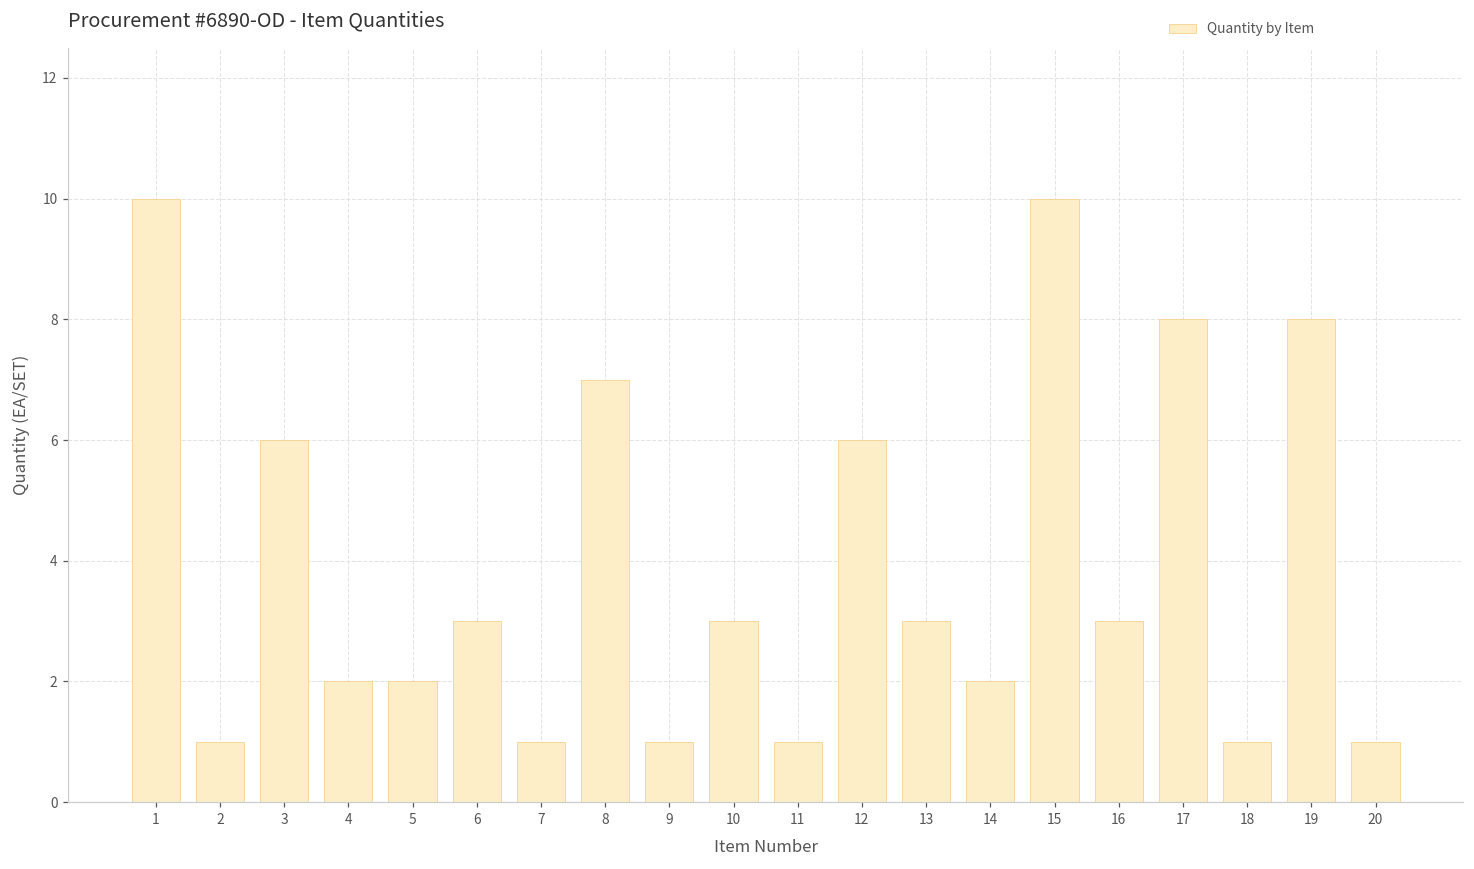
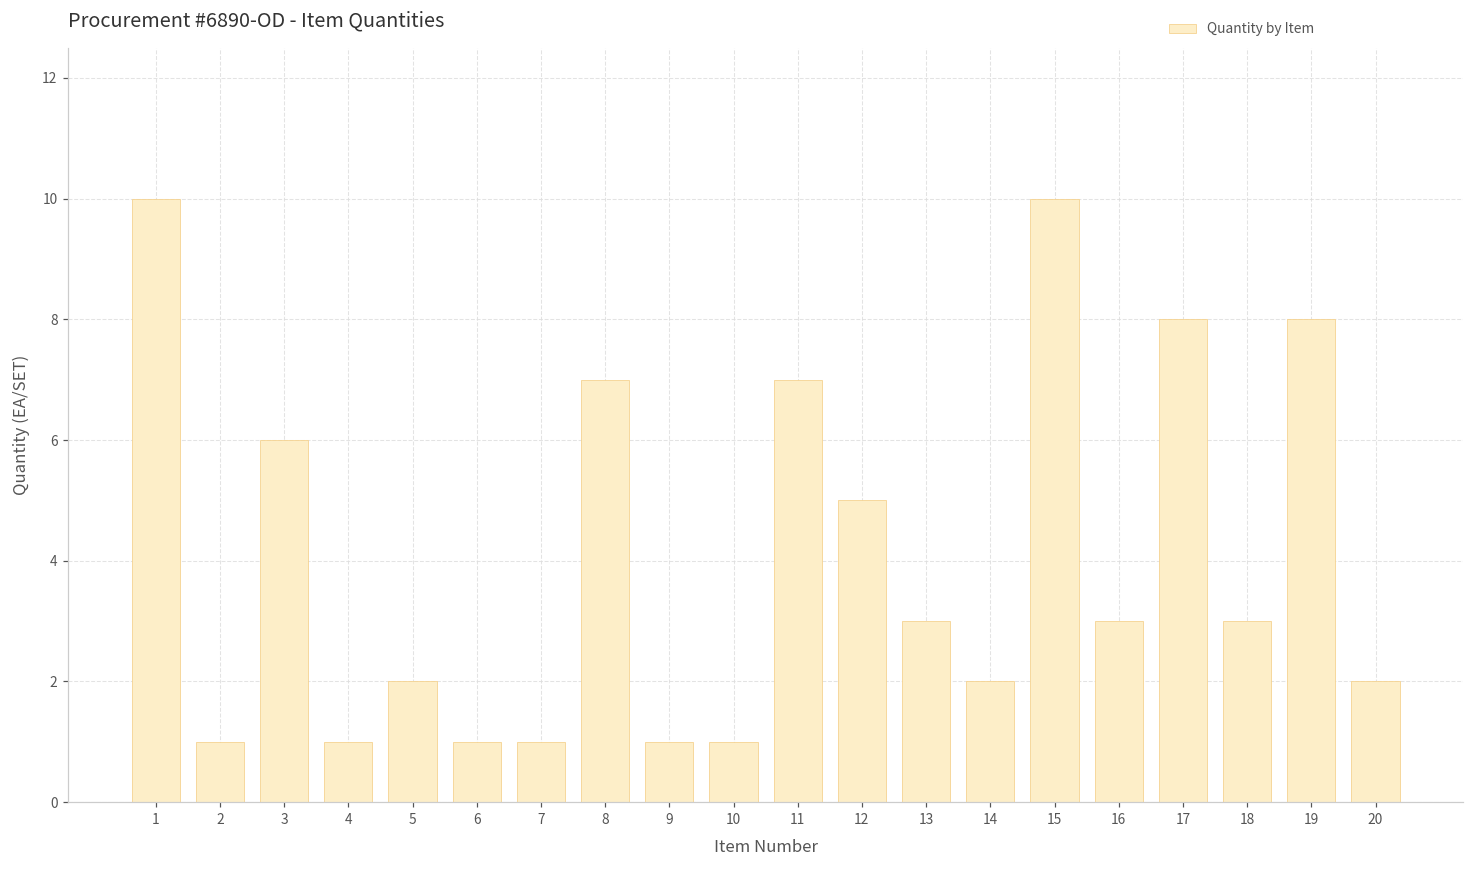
  {
    "1": 10,
    "2": 1,
    "3": 6,
-   "4": 2,
+   "4": 1,
    "5": 2,
-   "6": 3,
+   "6": 1,
    "7": 1,
    "8": 7,
    "9": 1,
-   "10": 3,
-   "11": 1,
-   "12": 6,
+   "10": 1,
+   "11": 7,
+   "12": 5,
    "13": 3,
    "14": 2,
    "15": 10,
    "16": 3,
    "17": 8,
-   "18": 1,
+   "18": 3,
    "19": 8,
-   "20": 1
+   "20": 2
  }
